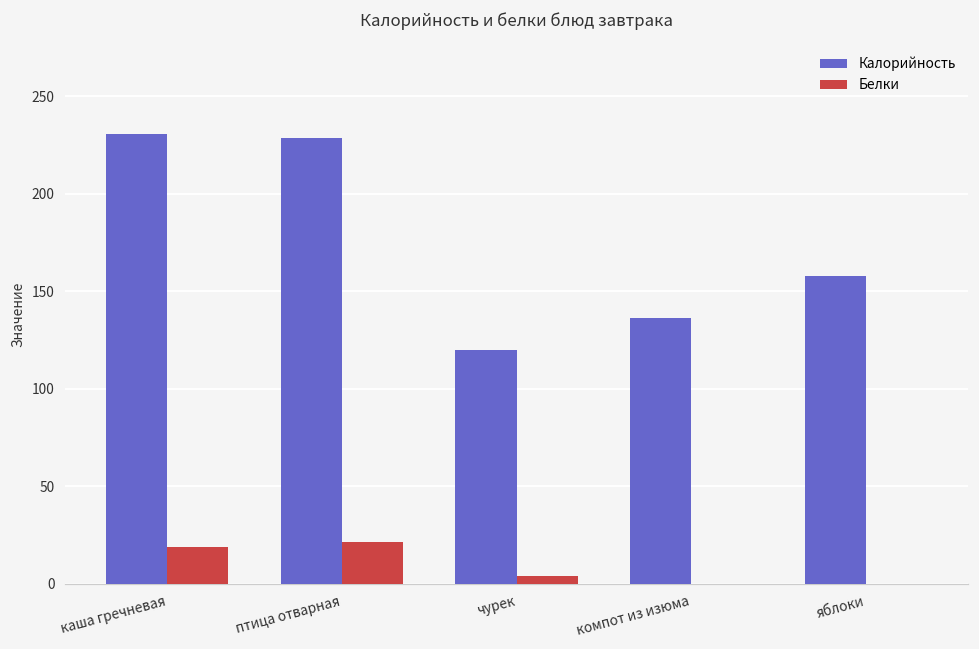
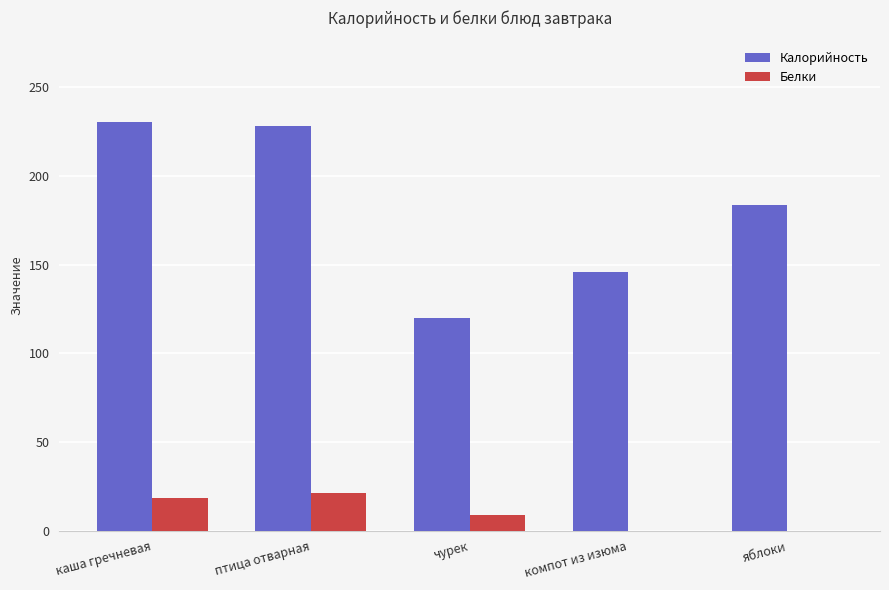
  {
    "Калорийность": {
      "каша гречневая": 230,
      "птица отварная": 228,
      "чурек": 120,
-     "компот из изюма": 136,
-     "яблоки": 158
+     "компот из изюма": 146,
+     "яблоки": 183
    },
    "Белки": {
      "каша гречневая": 19,
      "птица отварная": 21,
-     "чурек": 4,
+     "чурек": 9,
      "компот из изюма": 0,
      "яблоки": 0
    }
  }
